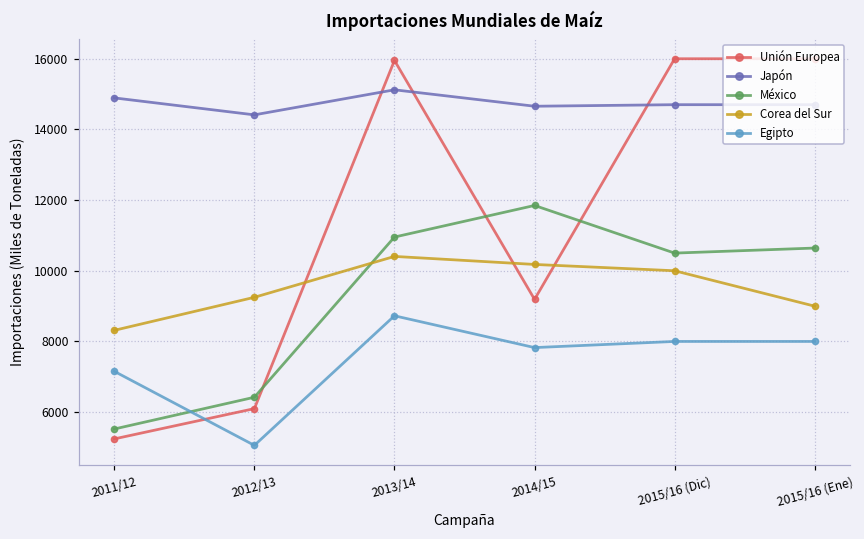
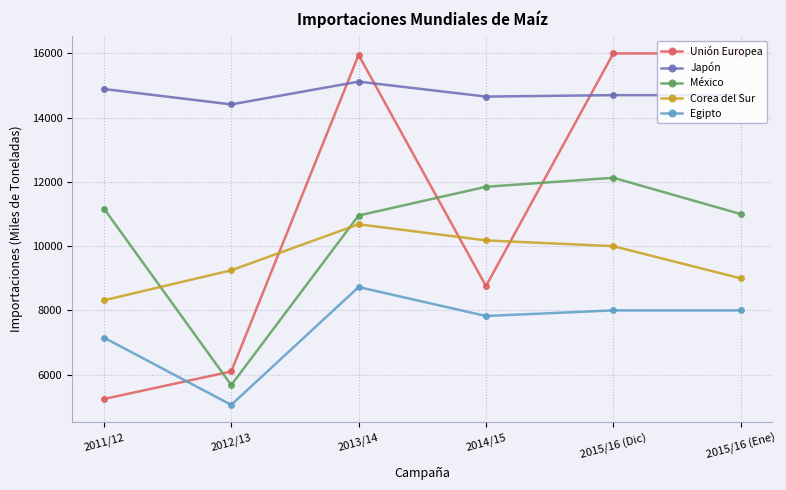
  {
    "Unión Europea": {
      "2011/12": 5200,
      "2012/13": 6100,
      "2013/14": 16000,
-     "2014/15": 9200,
+     "2014/15": 8800,
      "2015/16 (Dic)": 16000
    },
    "México": {
-     "2011/12": 5500,
-     "2012/13": 6400,
+     "2011/12": 11200,
+     "2012/13": 5700,
      "2013/14": 11000,
      "2014/15": 11800,
-     "2015/16 (Dic)": 10500,
-     "2015/16 (Ene)": 10600
+     "2015/16 (Dic)": 12100,
+     "2015/16 (Ene)": 11000
    },
    "Corea del Sur": {
      "2011/12": 8300,
      "2012/13": 9200,
-     "2013/14": 10400,
+     "2013/14": 10700,
      "2014/15": 10200,
      "2015/16 (Dic)": 10000,
      "2015/16 (Ene)": 9000
    }
  }
